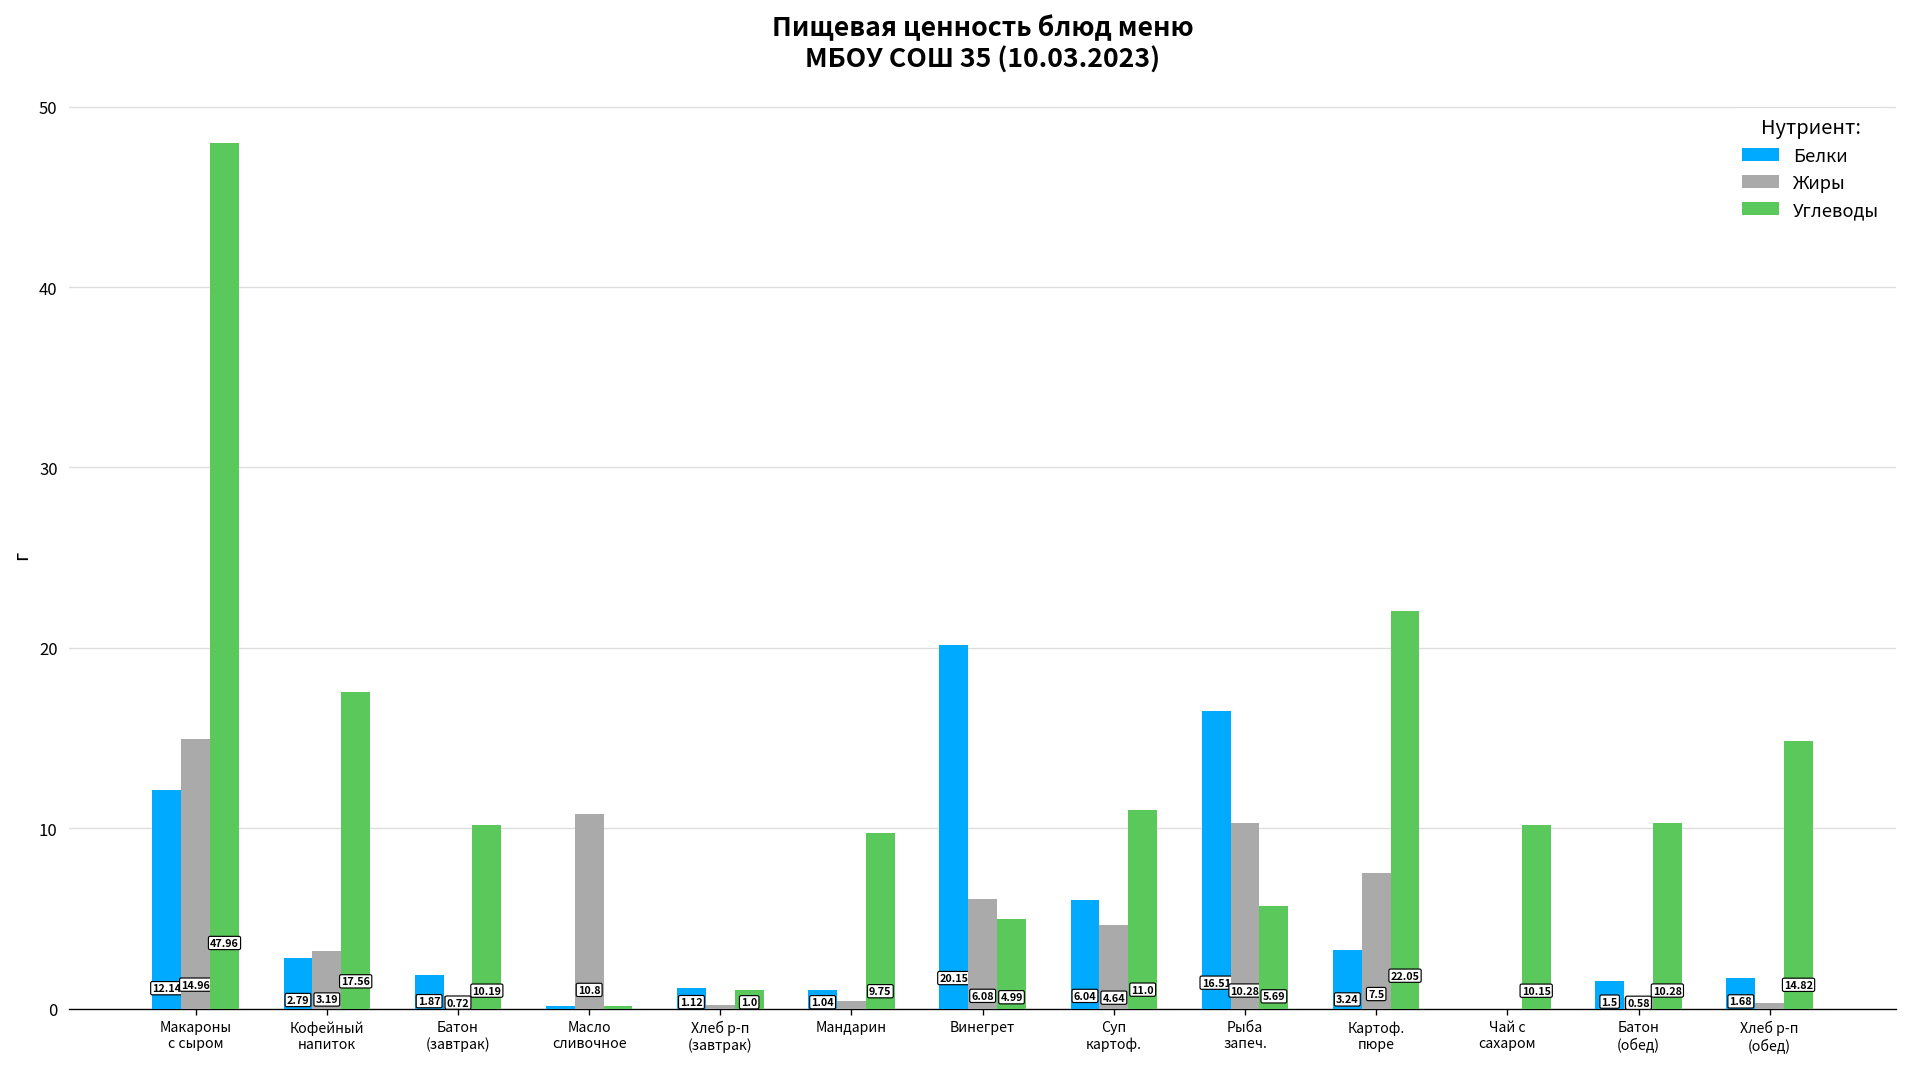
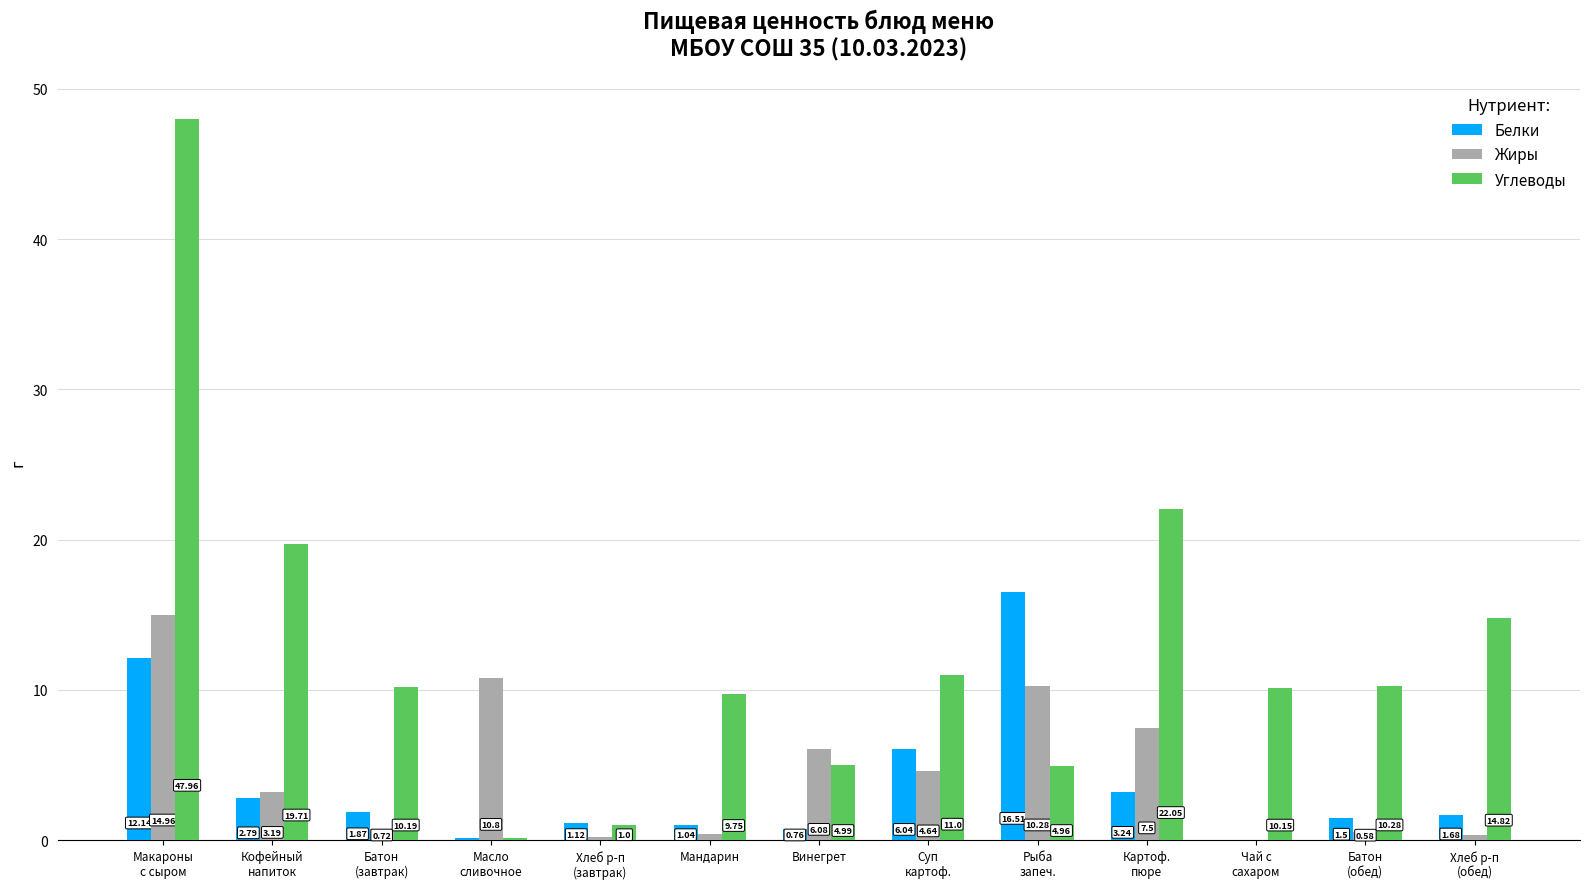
  {
    "Белки": {
-     "Винегрет": 20.15
+     "Винегрет": 0.76
    },
    "Жиры": {
      "Хлеб р-п (завтрак)": 0.2,
      "Мандарин": 0.4,
      "Чай с сахаром": 0.0,
      "Хлеб р-п (обед)": 0.3
    },
    "Углеводы": {
-     "Кофейный напиток": 17.56,
-     "Рыба запеч.": 5.69
+     "Кофейный напиток": 19.71,
+     "Рыба запеч.": 4.96
    }
  }
